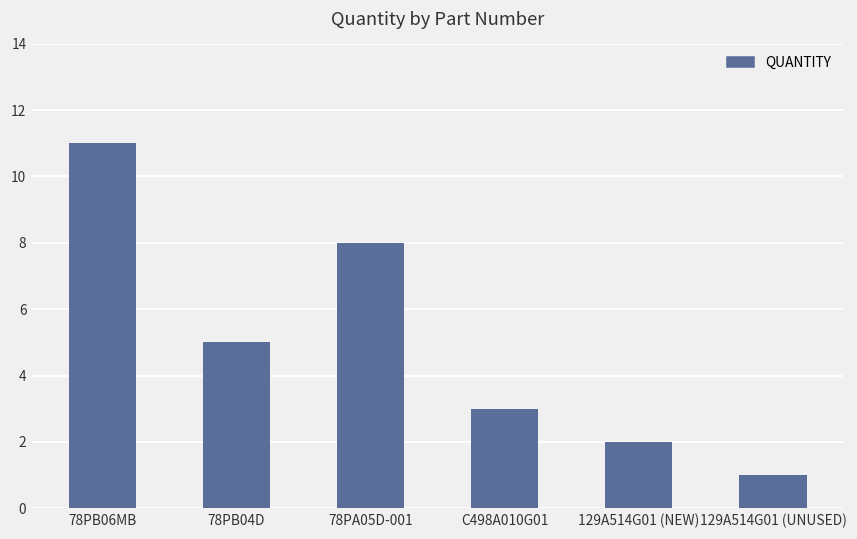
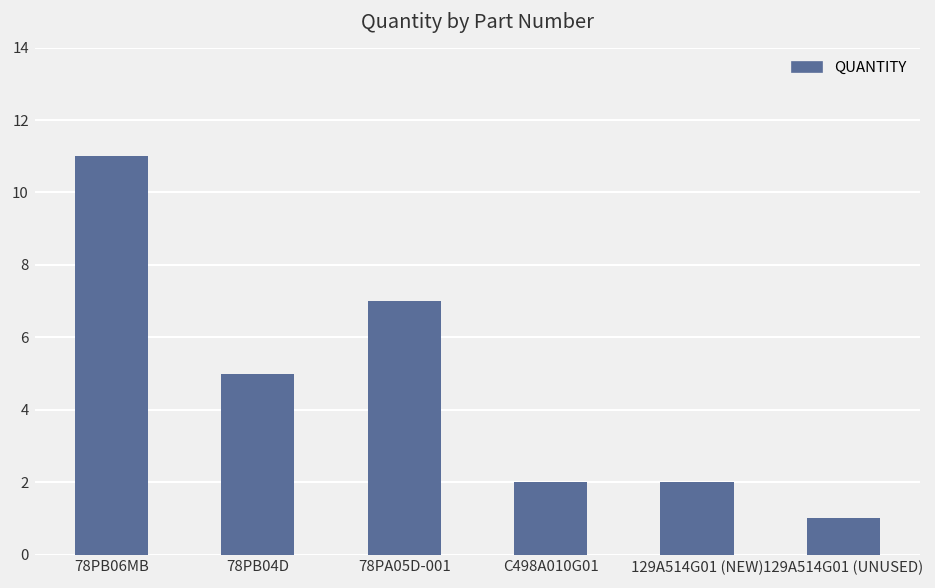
  {
    "78PB06MB": 11,
    "78PB04D": 5,
-   "78PA05D-001": 8,
-   "C498A010G01": 3,
+   "78PA05D-001": 7,
+   "C498A010G01": 2,
    "129A514G01 (NEW)": 2,
    "129A514G01 (UNUSED)": 1
  }
